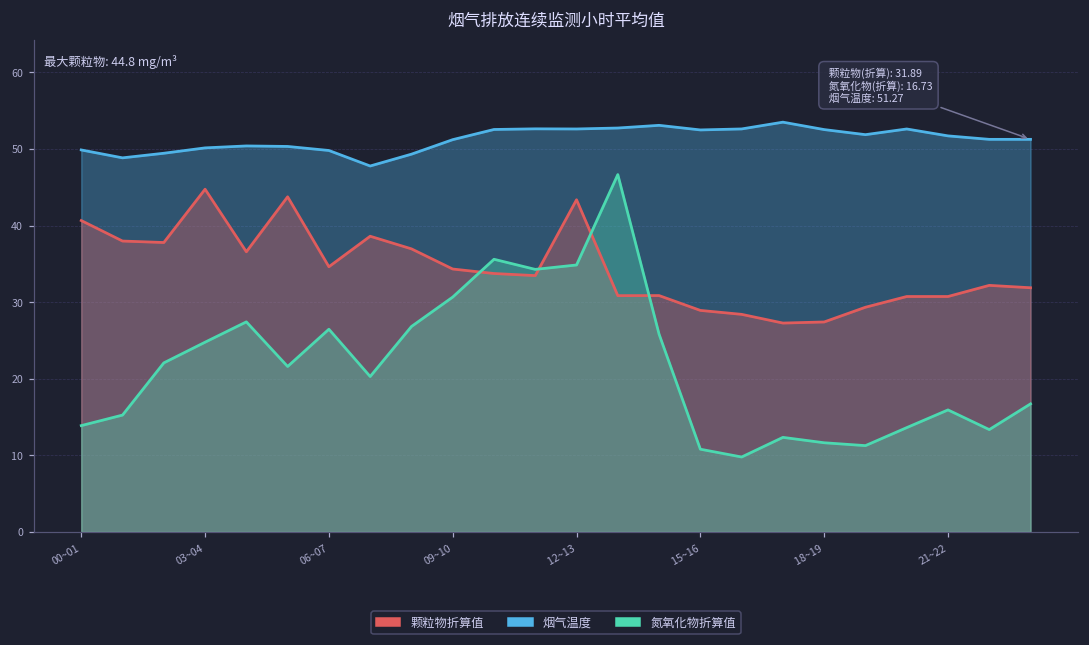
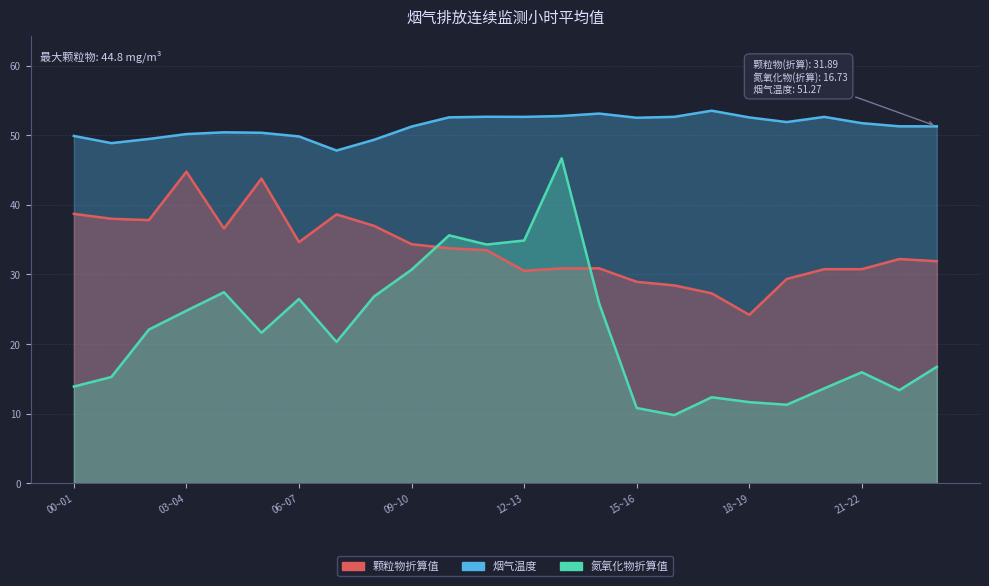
  {
    "颗粒物折算值": {
-     "00~01": 41,
+     "00~01": 39,
      "03~04": 45,
      "06~07": 35,
      "09~10": 34,
-     "12~13": 43,
+     "12~13": 31,
      "15~16": 29,
-     "18~19": 27,
+     "18~19": 24,
      "21~22": 31
    }
  }
